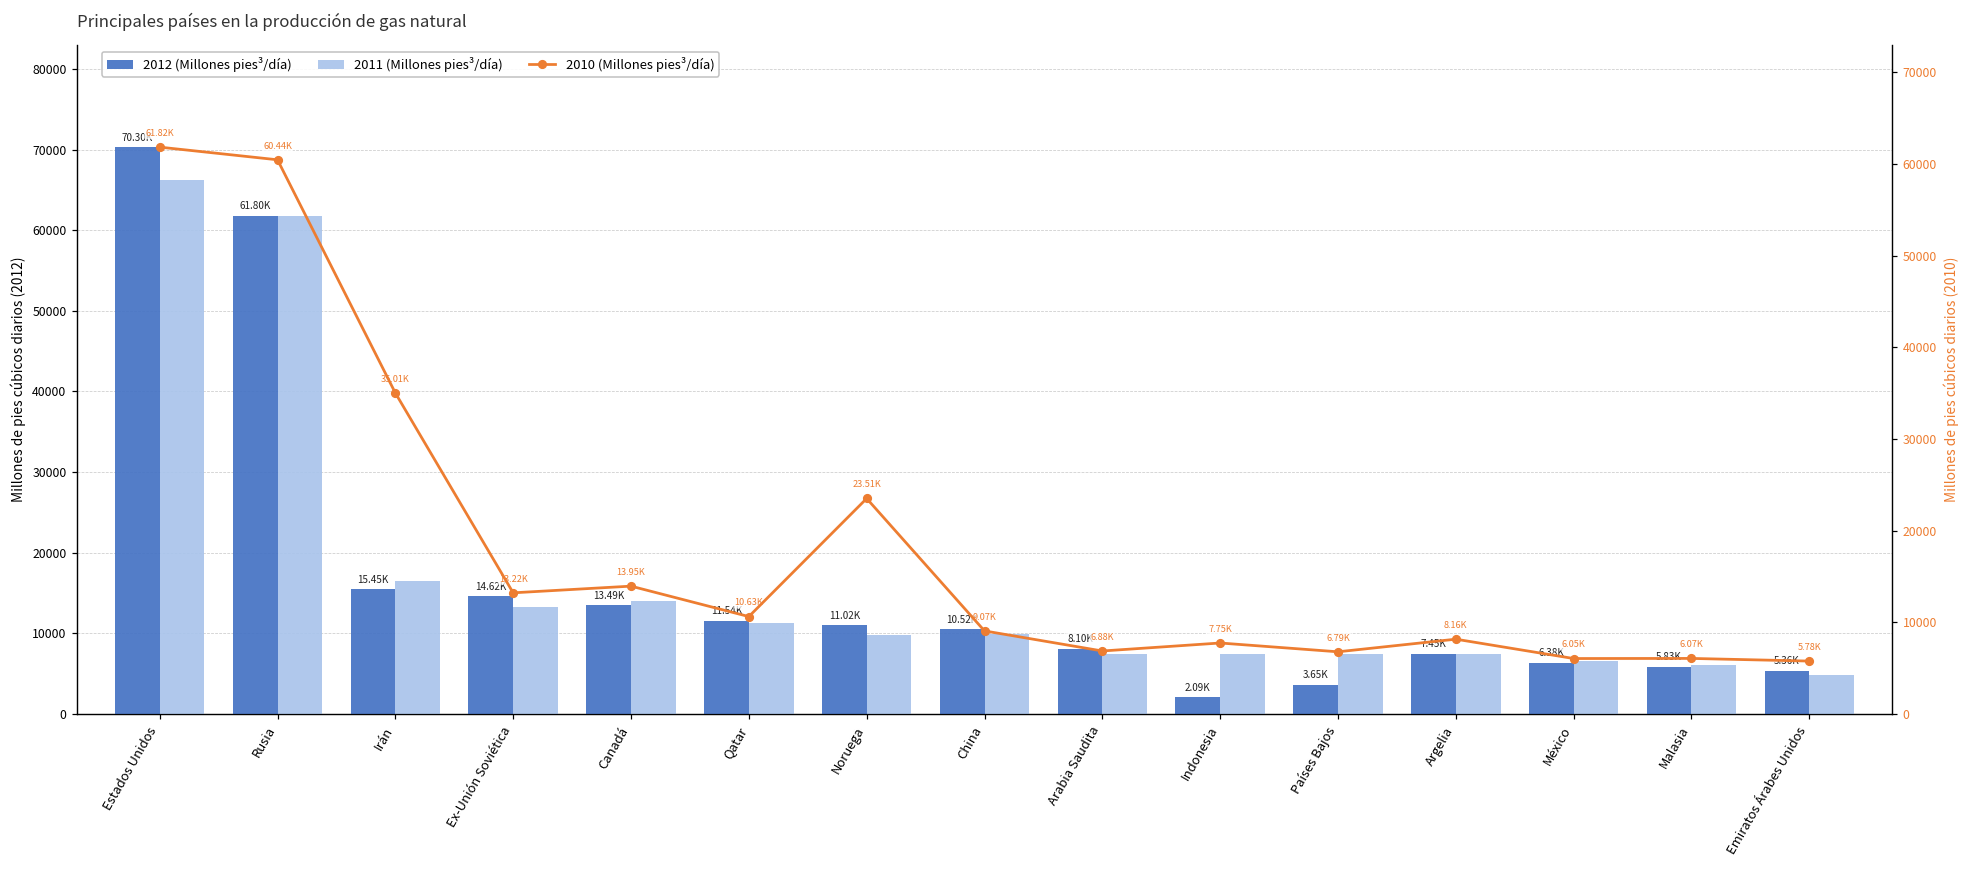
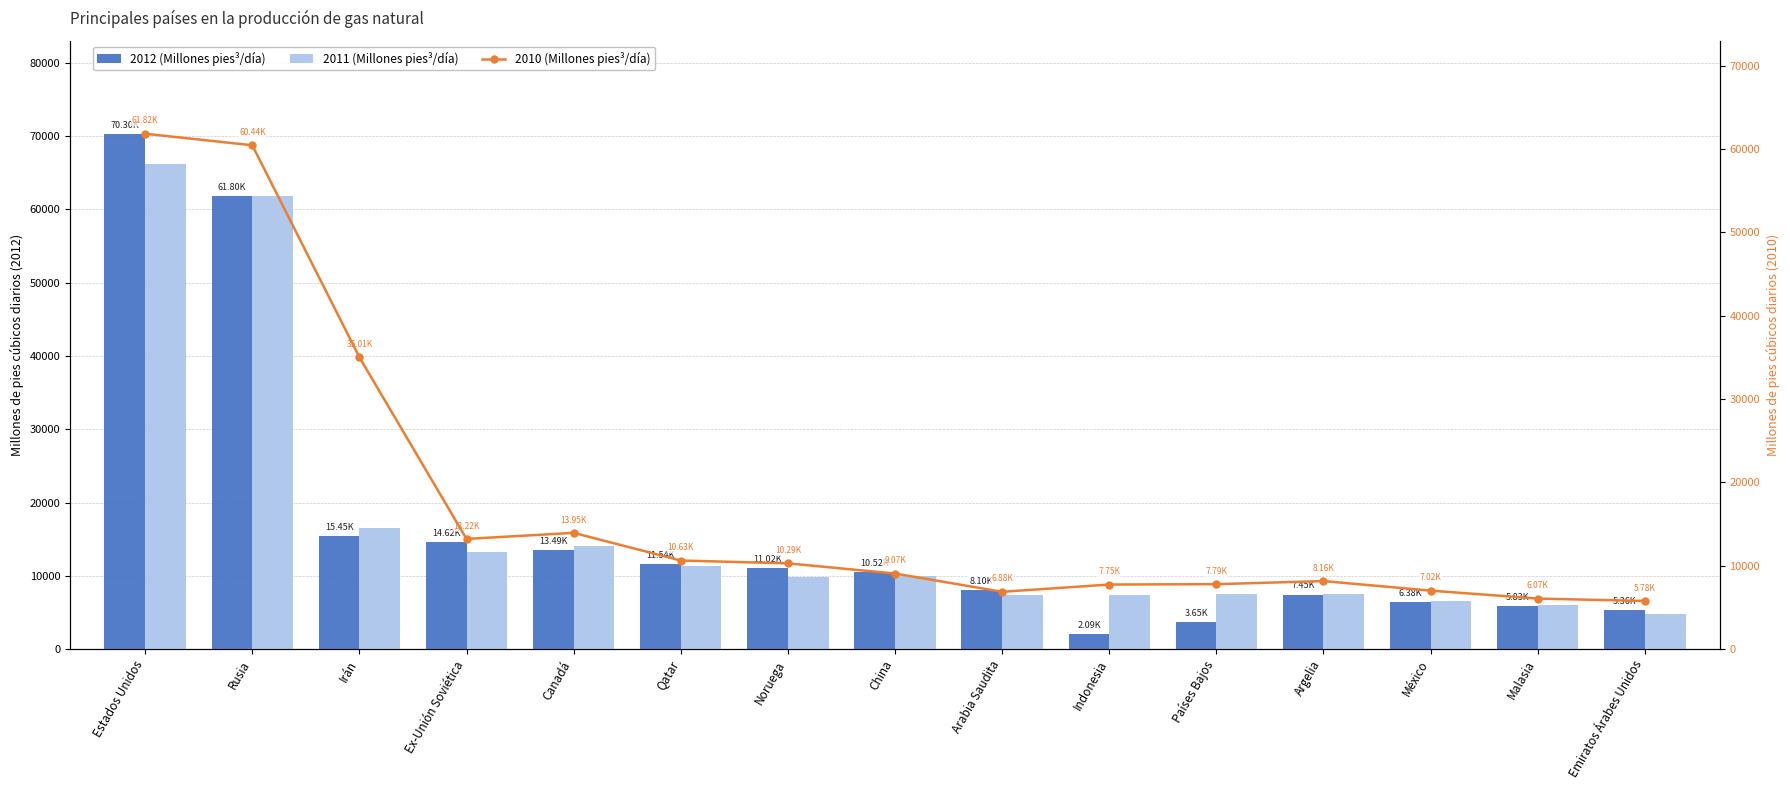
  {
    "2010 (Millones pies³/día)": {
-     "Noruega": "23.51K",
-     "Países Bajos": "6.79K",
-     "México": "6.05K"
+     "Noruega": "10.29K",
+     "Países Bajos": "7.79K",
+     "México": "7.02K"
    }
  }
